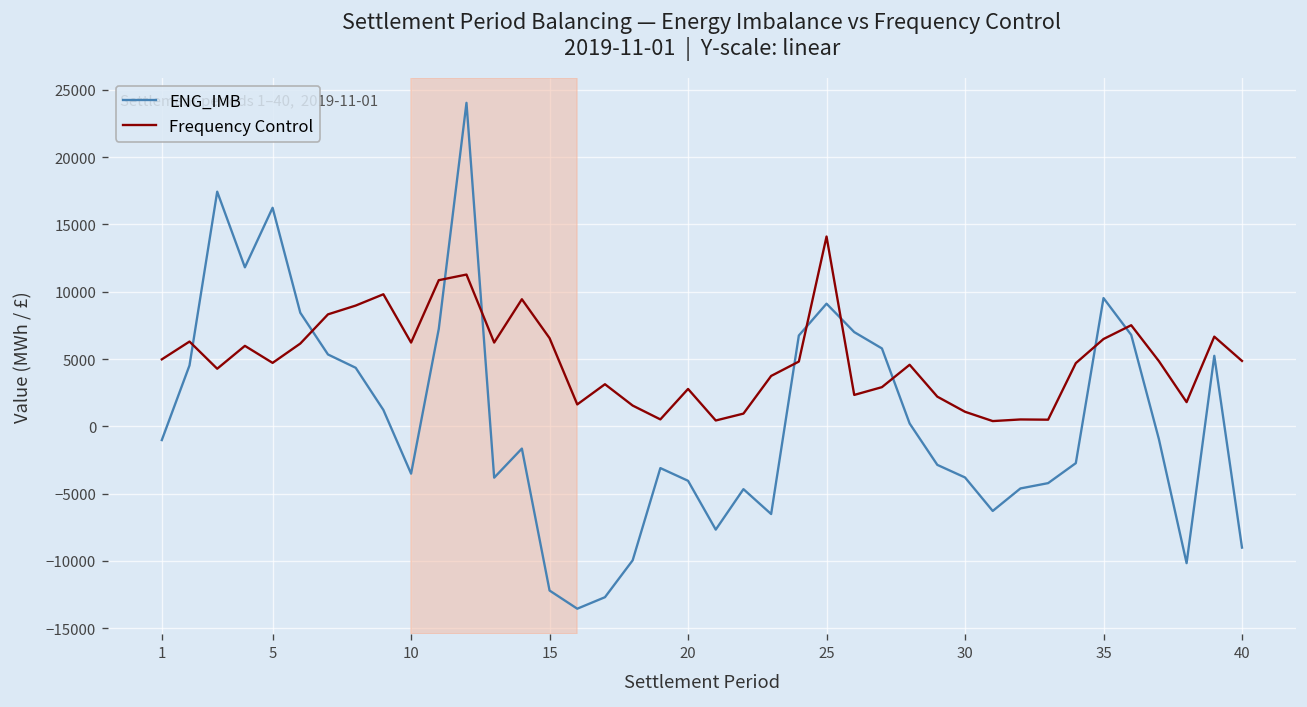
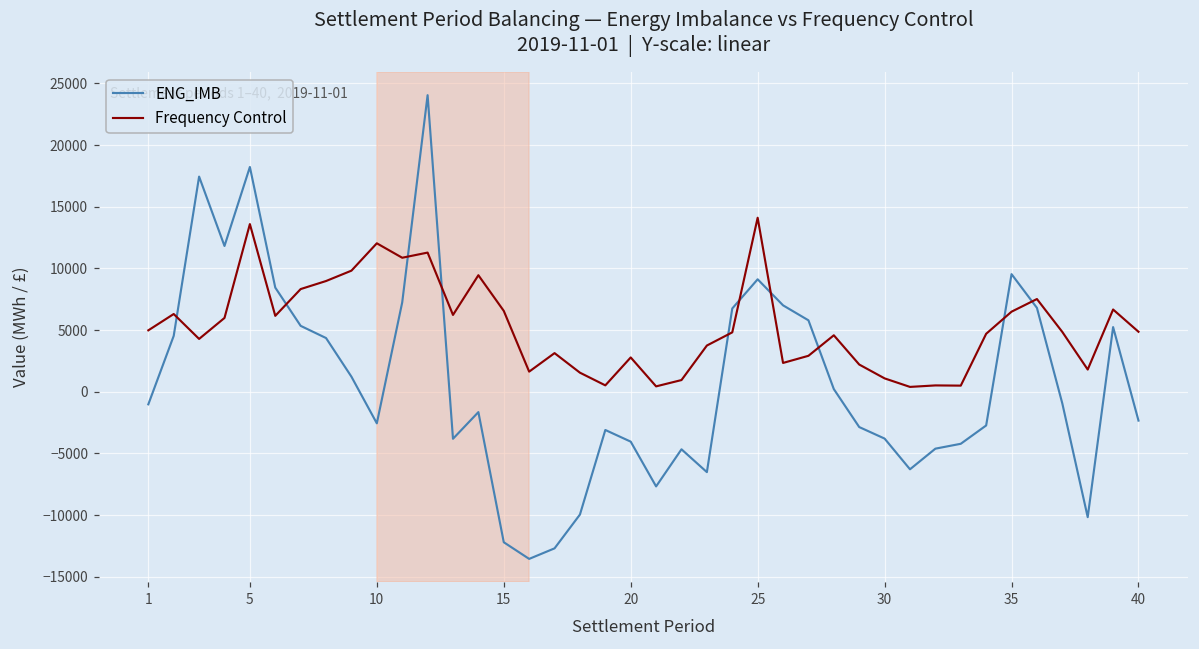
  {
    "ENG_IMB": {
      "1": -1000,
-     "5": 16200,
-     "10": -3500,
+     "5": 18200,
+     "10": -2600,
      "15": -12200,
      "20": -4000,
      "25": 9100,
      "30": -3800,
      "35": 9500,
-     "40": -9000
+     "40": -2300
    },
    "Frequency Control": {
      "1": 5000,
-     "5": 4700,
-     "10": 6200,
+     "5": 13600,
+     "10": 12000,
      "15": 6600,
      "20": 2800,
      "25": 14100,
      "30": 1100,
      "35": 6500,
      "40": 4900
    }
  }
